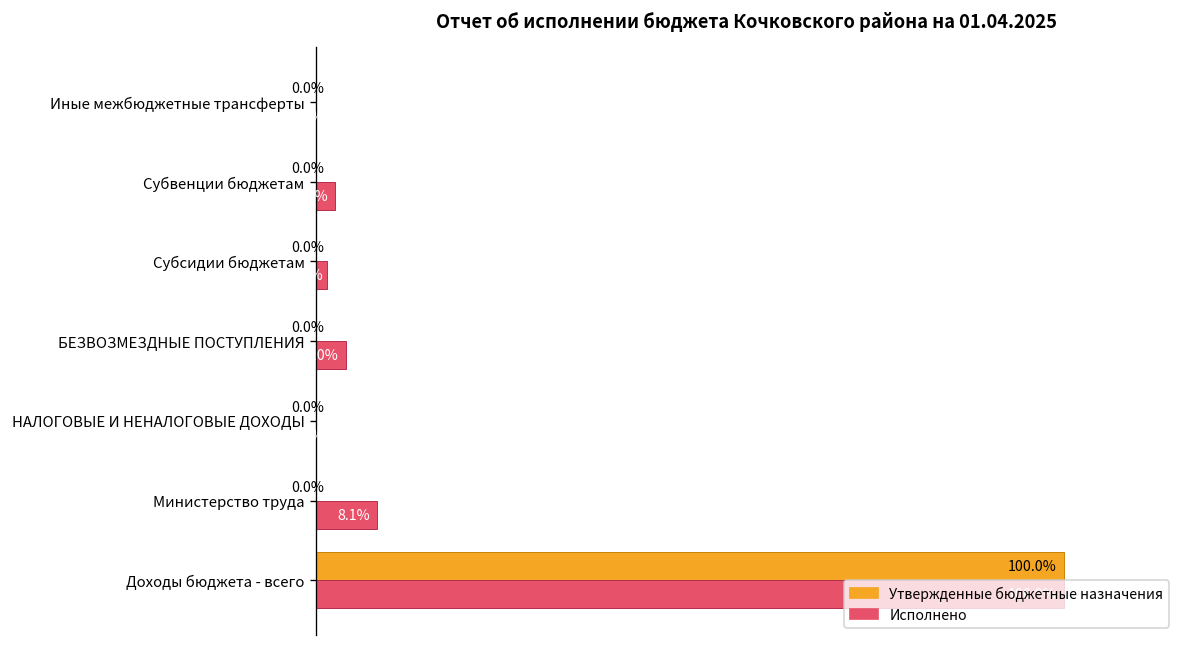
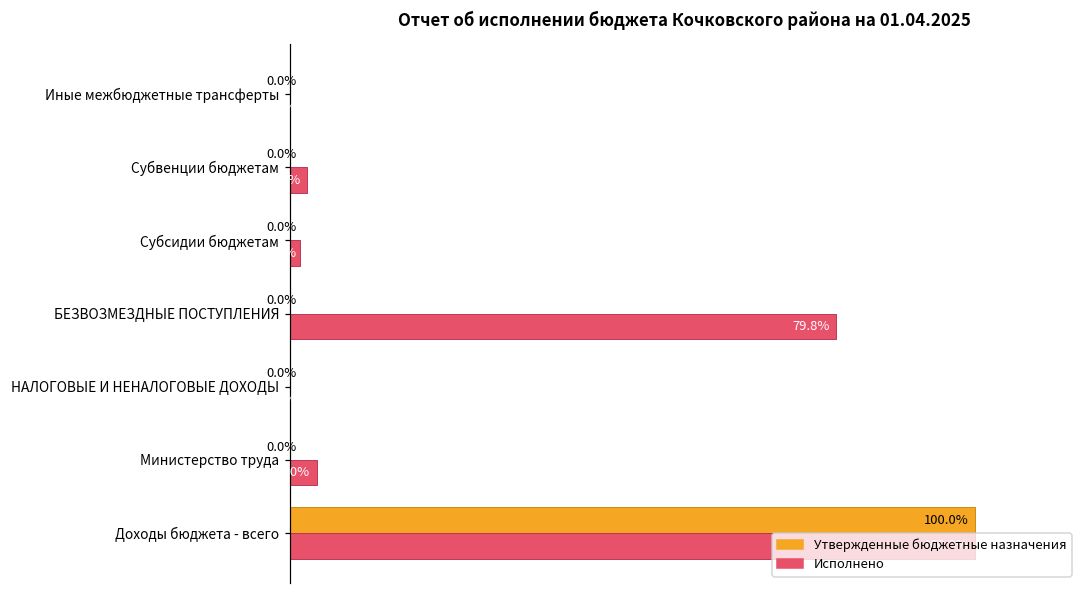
  {
    "Утвержденные бюджетные назначения": {
      "Иные межбюджетные трансферты": "0.0%",
      "Субвенции бюджетам": "0.0%",
      "Субсидии бюджетам": "0.0%",
      "БЕЗВОЗМЕЗДНЫЕ ПОСТУПЛЕНИЯ": "0.0%",
      "НАЛОГОВЫЕ И НЕНАЛОГОВЫЕ ДОХОДЫ": "0.0%",
      "Министерство труда": "0.0%",
      "Доходы бюджета - всего": "100.0%"
    },
    "Исполнено": {
-     "БЕЗВОЗМЕЗДНЫЕ ПОСТУПЛЕНИЯ": "4.0%",
-     "Министерство труда": "8.1%"
+     "БЕЗВОЗМЕЗДНЫЕ ПОСТУПЛЕНИЯ": "79.8%",
+     "Министерство труда": "4.0%"
    }
  }
